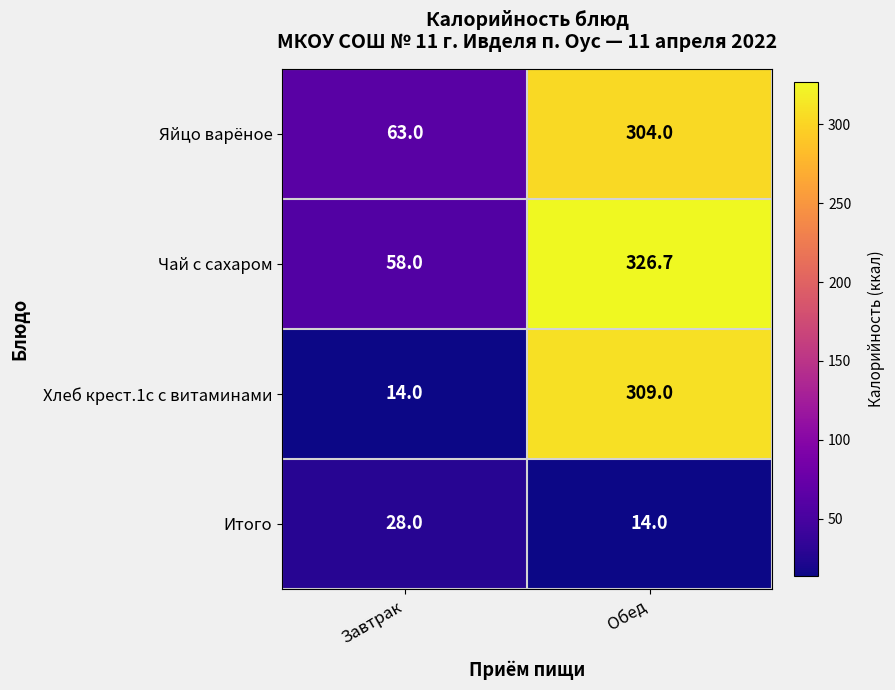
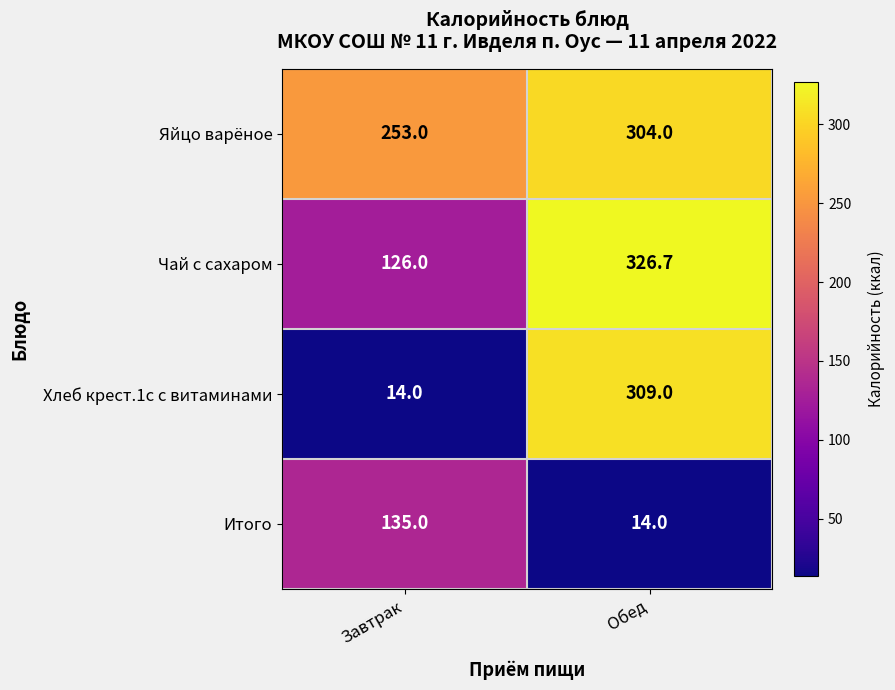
  {
    "Яйцо варёное": {
-     "Завтрак": 63.0,
+     "Завтрак": 253.0,
      "Обед": 304.0
    },
    "Чай с сахаром": {
-     "Завтрак": 58.0,
+     "Завтрак": 126.0,
      "Обед": 326.7
    },
    "Хлеб крест.1с с витаминами": {
      "Завтрак": 14.0,
      "Обед": 309.0
    },
    "Итого": {
-     "Завтрак": 28.0,
+     "Завтрак": 135.0,
      "Обед": 14.0
    }
  }
